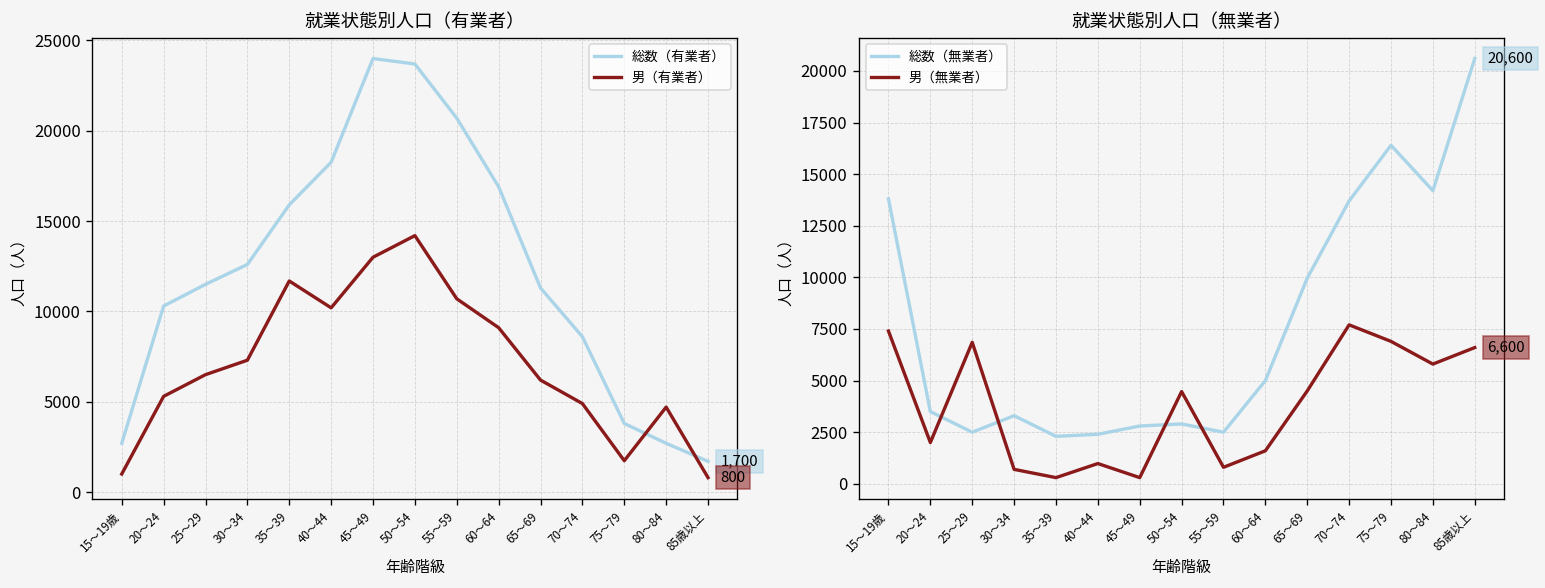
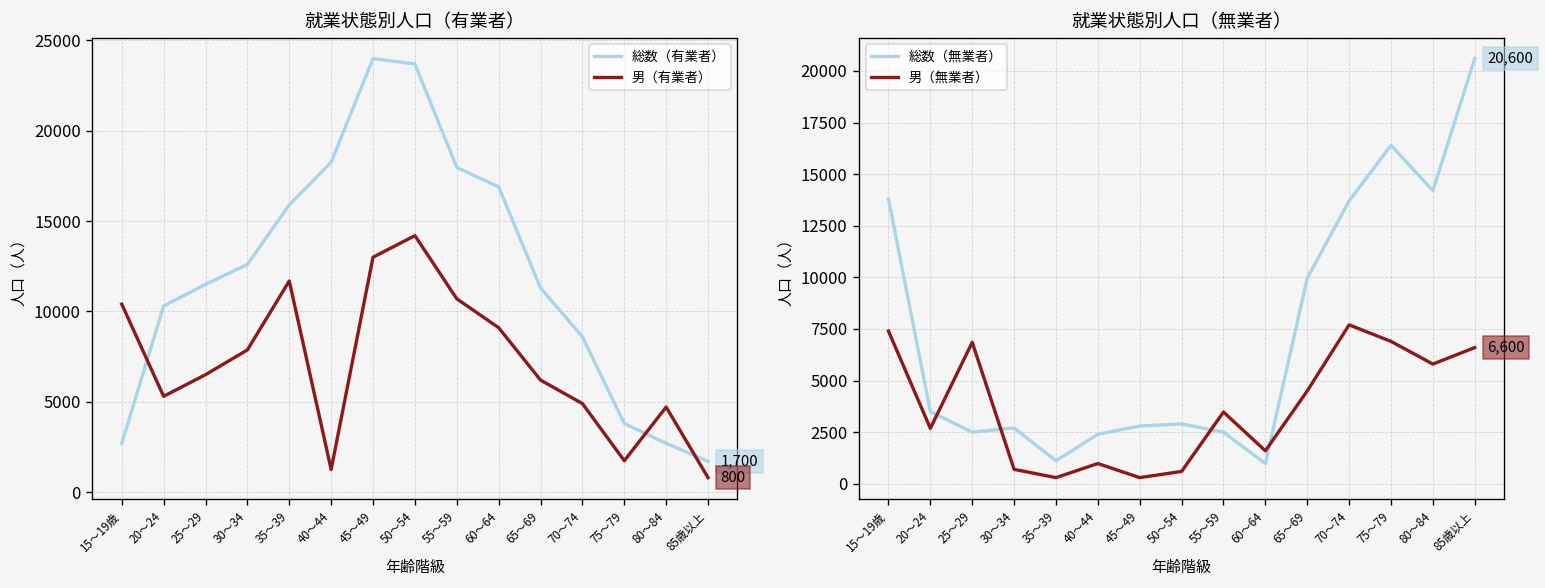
  {
    "就業状態別人口（有業者）": {
      "総数（有業者）": {
        "15～19歳": 2700,
        "20～24": 10300,
        "25～29": 11500,
        "30～34": 12600,
        "35～39": 15900,
        "40～44": 18300,
        "45～49": 24000,
        "50～54": 23700,
-       "55～59": 20700,
+       "55～59": 18000,
        "60～64": 16900,
        "65～69": 11300,
        "70～74": 8600,
        "75～79": 3800,
        "80～84": 2700
      },
      "男（有業者）": {
-       "15～19歳": 1000,
+       "15～19歳": 10400,
        "20～24": 5300,
        "25～29": 6500,
-       "30～34": 7300,
+       "30～34": 7900,
        "35～39": 11700,
-       "40～44": 10200,
+       "40～44": 1300,
        "45～49": 13000,
        "50～54": 14200,
        "55～59": 10700,
        "60～64": 9100,
        "65～69": 6200,
        "70～74": 4900,
        "75～79": 1700,
        "80～84": 4700
      }
    },
    "就業状態別人口（無業者）": {
      "総数（無業者）": {
        "15～19歳": 13800,
        "20～24": 3500,
        "25～29": 2500,
-       "30～34": 3300,
-       "35～39": 2300,
+       "30～34": 2700,
+       "35～39": 1100,
        "40～44": 2400,
        "45～49": 2800,
        "50～54": 2900,
        "55～59": 2500,
-       "60～64": 5000,
+       "60～64": 1000,
        "65～69": 10000,
        "70～74": 13700,
        "75～79": 16400,
        "80～84": 14200
      },
      "男（無業者）": {
        "15～19歳": 7400,
-       "20～24": 2000,
+       "20～24": 2700,
        "25～29": 6900,
        "30～34": 700,
        "35～39": 300,
        "40～44": 1000,
        "45～49": 300,
-       "50～54": 4500,
-       "55～59": 800,
+       "50～54": 600,
+       "55～59": 3500,
        "60～64": 1600,
        "65～69": 4500,
        "70～74": 7700,
        "75～79": 6900,
        "80～84": 5800
      }
    }
  }
